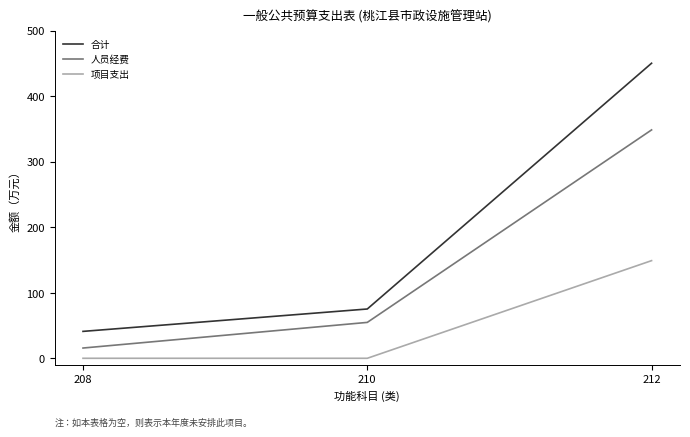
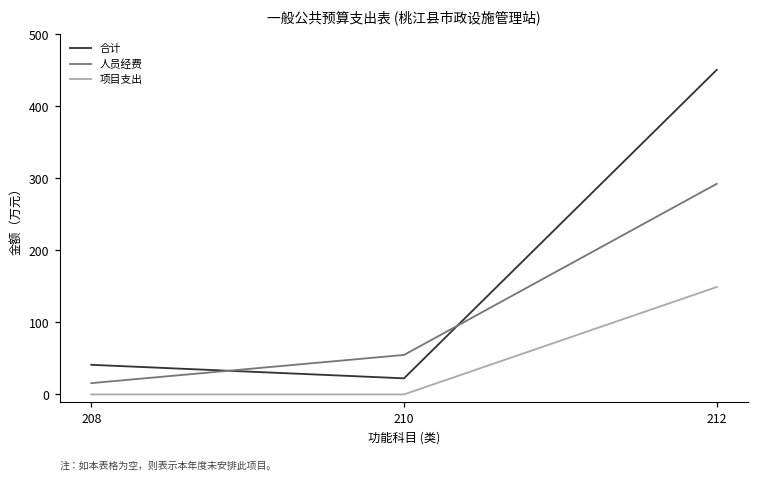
  {
    "合计": {
      "208": 40,
-     "210": 80,
+     "210": 20,
      "212": 450
    },
    "人员经费": {
      "208": 20,
      "210": 50,
-     "212": 350
+     "212": 290
    },
    "项目支出": {
      "208": 0,
      "210": 0,
      "212": 150
    }
  }
